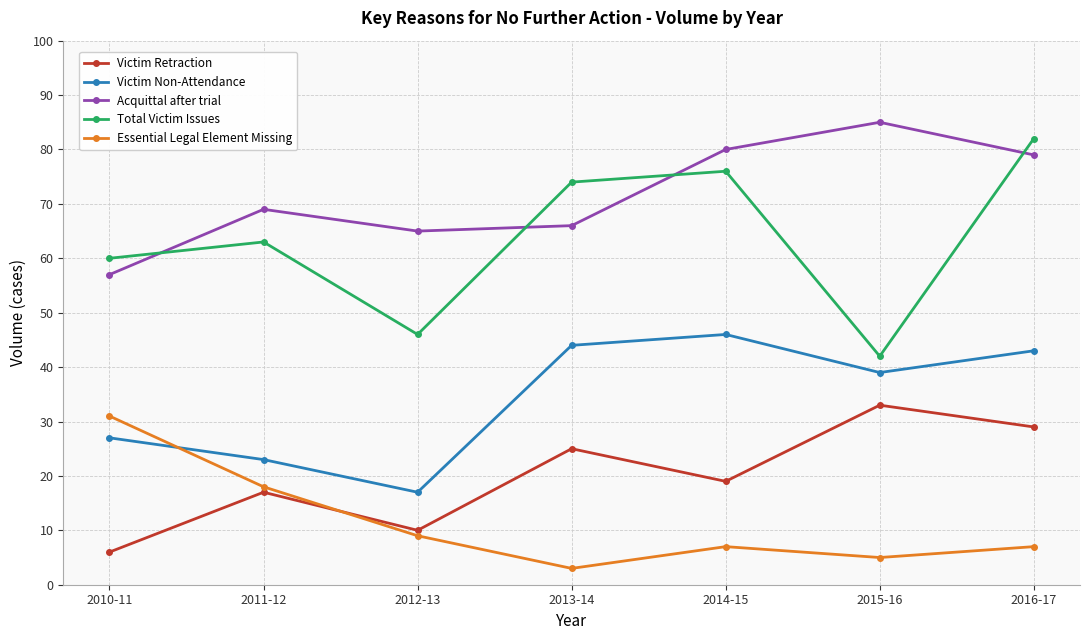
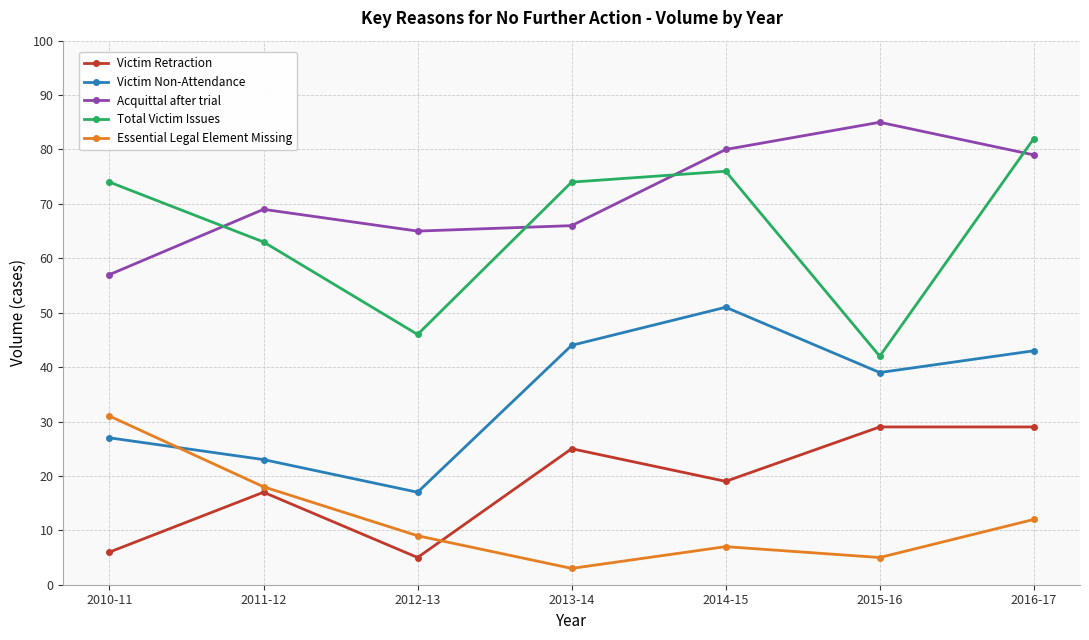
  {
    "Victim Retraction": {
      "2010-11": 6,
      "2011-12": 17,
-     "2012-13": 10,
+     "2012-13": 5,
      "2013-14": 25,
      "2014-15": 19,
-     "2015-16": 33,
+     "2015-16": 29,
      "2016-17": 29
    },
    "Victim Non-Attendance": {
      "2010-11": 27,
      "2011-12": 23,
      "2012-13": 17,
      "2013-14": 44,
-     "2014-15": 46,
+     "2014-15": 51,
      "2015-16": 39,
      "2016-17": 43
    },
    "Acquittal after trial": {
      "2010-11": 57,
      "2011-12": 69,
      "2012-13": 65,
      "2013-14": 66,
      "2014-15": 80,
      "2015-16": 85,
      "2016-17": 79
    },
    "Total Victim Issues": {
-     "2010-11": 60,
+     "2010-11": 74,
      "2011-12": 63,
      "2012-13": 46,
      "2013-14": 74,
      "2014-15": 76,
      "2015-16": 42,
      "2016-17": 82
    },
    "Essential Legal Element Missing": {
      "2010-11": 31,
      "2011-12": 18,
      "2012-13": 9,
      "2013-14": 3,
      "2014-15": 7,
      "2015-16": 5,
-     "2016-17": 7
+     "2016-17": 12
    }
  }
